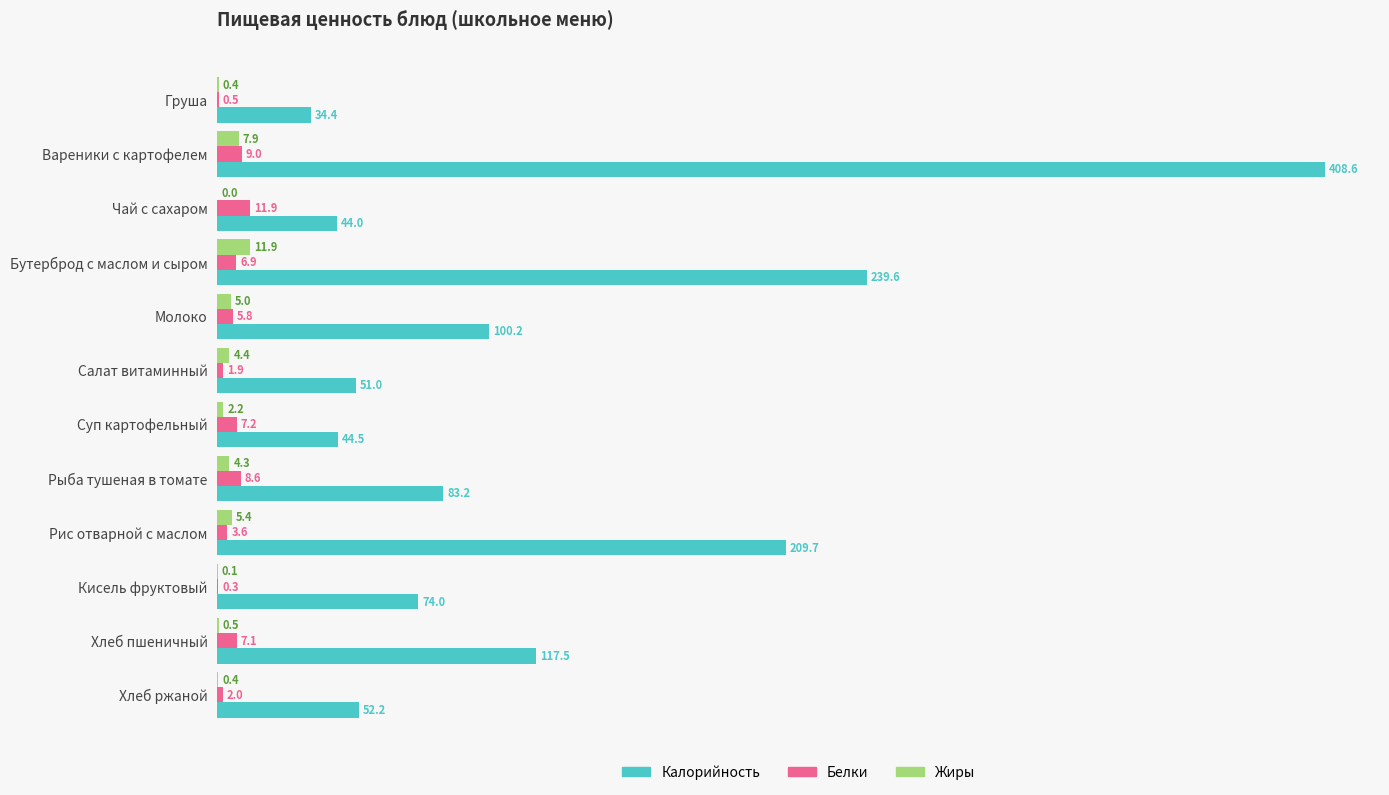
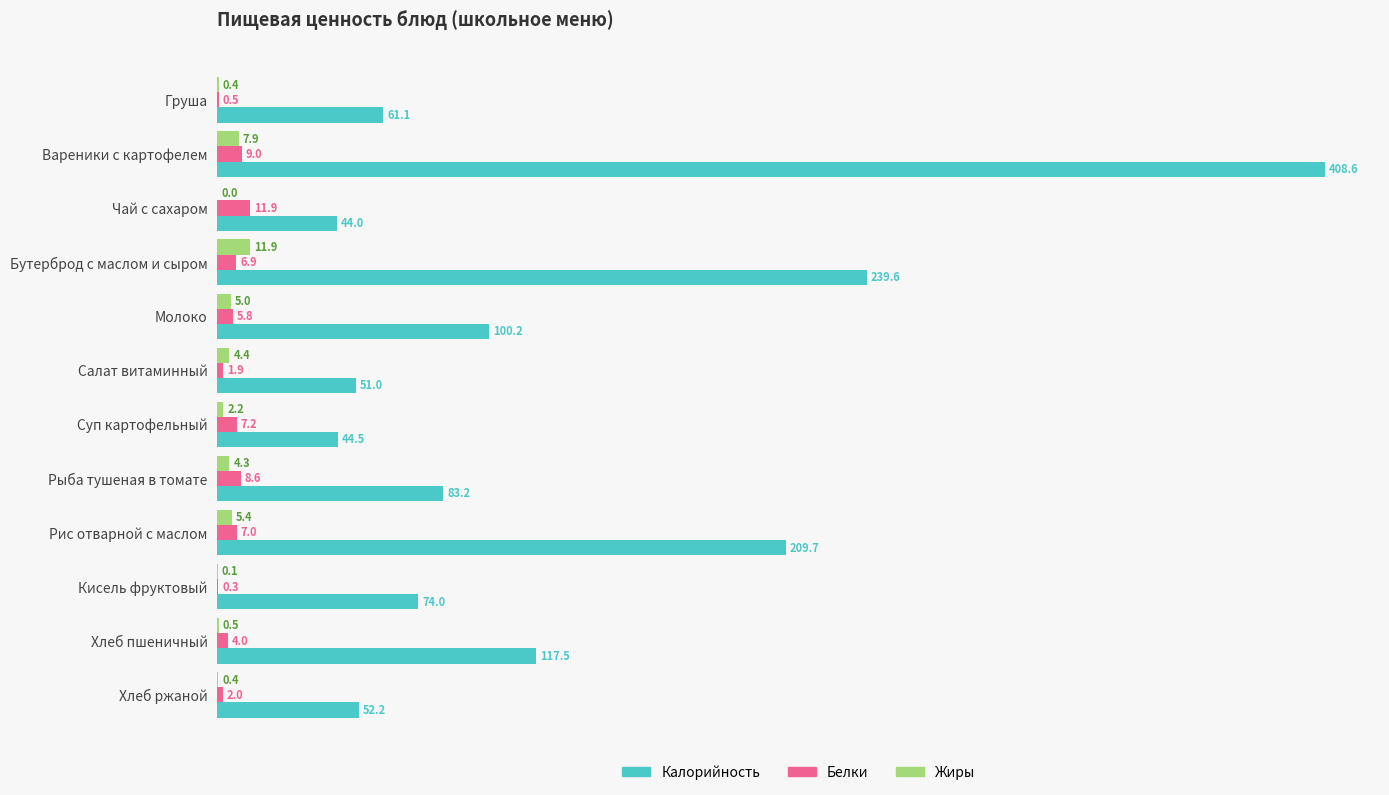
  {
    "Калорийность": {
-     "Груша": 34.4,
+     "Груша": 61.1,
      "Вареники с картофелем": 408.6,
      "Чай с сахаром": 44.0,
      "Бутерброд с маслом и сыром": 239.6,
      "Молоко": 100.2,
      "Салат витаминный": 51.0,
      "Суп картофельный": 44.5,
      "Рыба тушеная в томате": 83.2,
      "Рис отварной с маслом": 209.7,
      "Кисель фруктовый": 74.0,
      "Хлеб пшеничный": 117.5,
      "Хлеб ржаной": 52.2
    },
    "Белки": {
      "Груша": 0.5,
      "Вареники с картофелем": 9.0,
      "Чай с сахаром": 11.9,
      "Бутерброд с маслом и сыром": 6.9,
      "Молоко": 5.8,
      "Салат витаминный": 1.9,
      "Суп картофельный": 7.2,
      "Рыба тушеная в томате": 8.6,
-     "Рис отварной с маслом": 3.6,
+     "Рис отварной с маслом": 7.0,
      "Кисель фруктовый": 0.3,
-     "Хлеб пшеничный": 7.1,
+     "Хлеб пшеничный": 4.0,
      "Хлеб ржаной": 2.0
    },
    "Жиры": {
      "Груша": 0.4,
      "Вареники с картофелем": 7.9,
      "Чай с сахаром": 0.0,
      "Бутерброд с маслом и сыром": 11.9,
      "Молоко": 5.0,
      "Салат витаминный": 4.4,
      "Суп картофельный": 2.2,
      "Рыба тушеная в томате": 4.3,
      "Рис отварной с маслом": 5.4,
      "Кисель фруктовый": 0.1,
      "Хлеб пшеничный": 0.5,
      "Хлеб ржаной": 0.4
    }
  }
